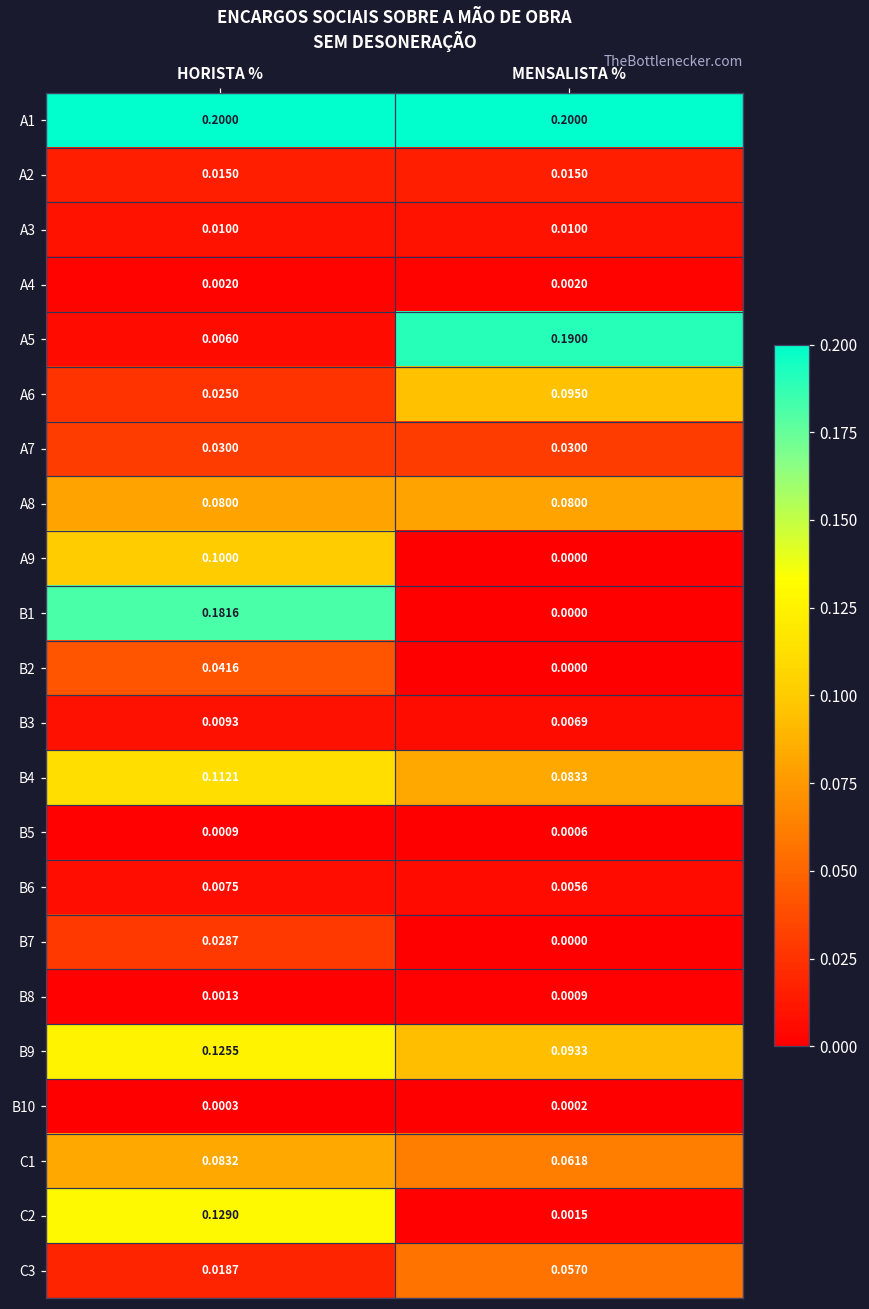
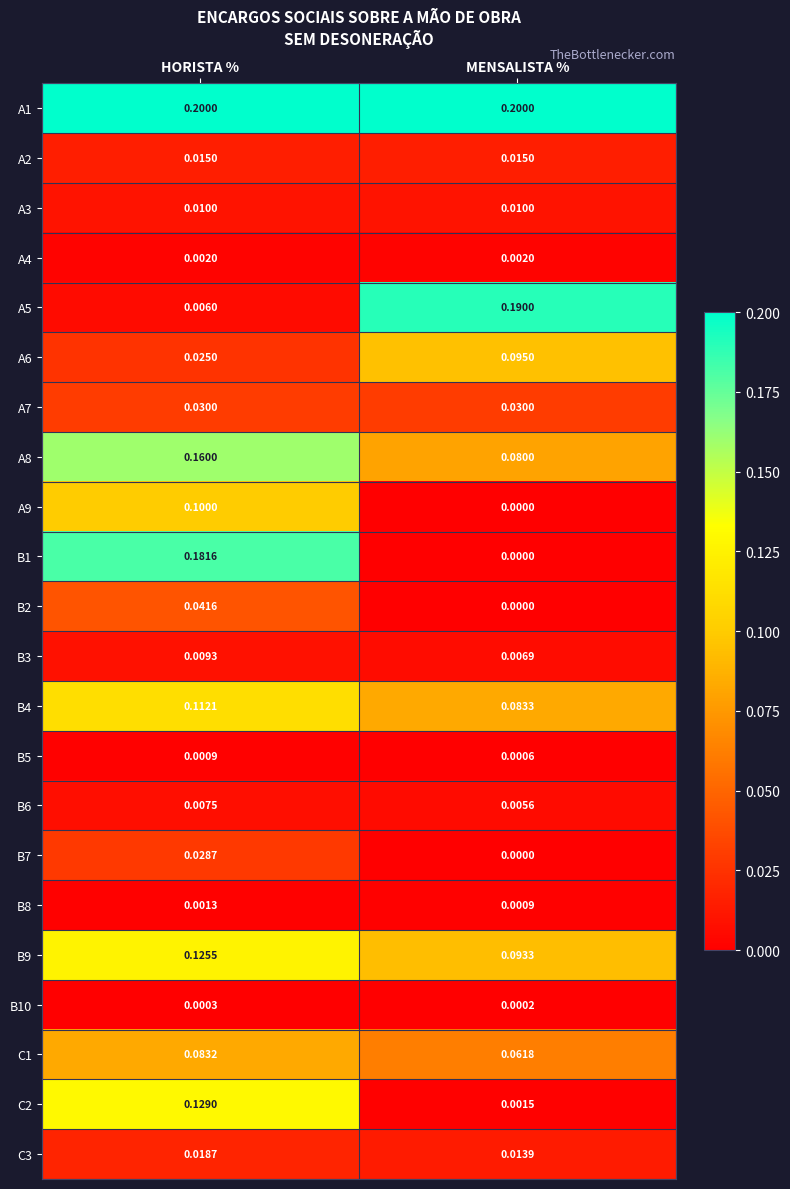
  {
    "A1": {
      "HORISTA %": 0.2000,
      "MENSALISTA %": 0.2000
    },
    "A2": {
      "HORISTA %": 0.0150,
      "MENSALISTA %": 0.0150
    },
    "A3": {
      "HORISTA %": 0.0100,
      "MENSALISTA %": 0.0100
    },
    "A4": {
      "HORISTA %": 0.0020,
      "MENSALISTA %": 0.0020
    },
    "A5": {
      "HORISTA %": 0.0060,
      "MENSALISTA %": 0.1900
    },
    "A6": {
      "HORISTA %": 0.0250,
      "MENSALISTA %": 0.0950
    },
    "A7": {
      "HORISTA %": 0.0300,
      "MENSALISTA %": 0.0300
    },
    "A8": {
-     "HORISTA %": 0.0800,
+     "HORISTA %": 0.1600,
      "MENSALISTA %": 0.0800
    },
    "A9": {
      "HORISTA %": 0.1000,
      "MENSALISTA %": 0.0000
    },
    "B1": {
      "HORISTA %": 0.1816,
      "MENSALISTA %": 0.0000
    },
    "B2": {
      "HORISTA %": 0.0416,
      "MENSALISTA %": 0.0000
    },
    "B3": {
      "HORISTA %": 0.0093,
      "MENSALISTA %": 0.0069
    },
    "B4": {
      "HORISTA %": 0.1121,
      "MENSALISTA %": 0.0833
    },
    "B5": {
      "HORISTA %": 0.0009,
      "MENSALISTA %": 0.0006
    },
    "B6": {
      "HORISTA %": 0.0075,
      "MENSALISTA %": 0.0056
    },
    "B7": {
      "HORISTA %": 0.0287,
      "MENSALISTA %": 0.0000
    },
    "B8": {
      "HORISTA %": 0.0013,
      "MENSALISTA %": 0.0009
    },
    "B9": {
      "HORISTA %": 0.1255,
      "MENSALISTA %": 0.0933
    },
    "B10": {
      "HORISTA %": 0.0003,
      "MENSALISTA %": 0.0002
    },
    "C1": {
      "HORISTA %": 0.0832,
      "MENSALISTA %": 0.0618
    },
    "C2": {
      "HORISTA %": 0.1290,
      "MENSALISTA %": 0.0015
    },
    "C3": {
      "HORISTA %": 0.0187,
-     "MENSALISTA %": 0.0570
+     "MENSALISTA %": 0.0139
    }
  }
